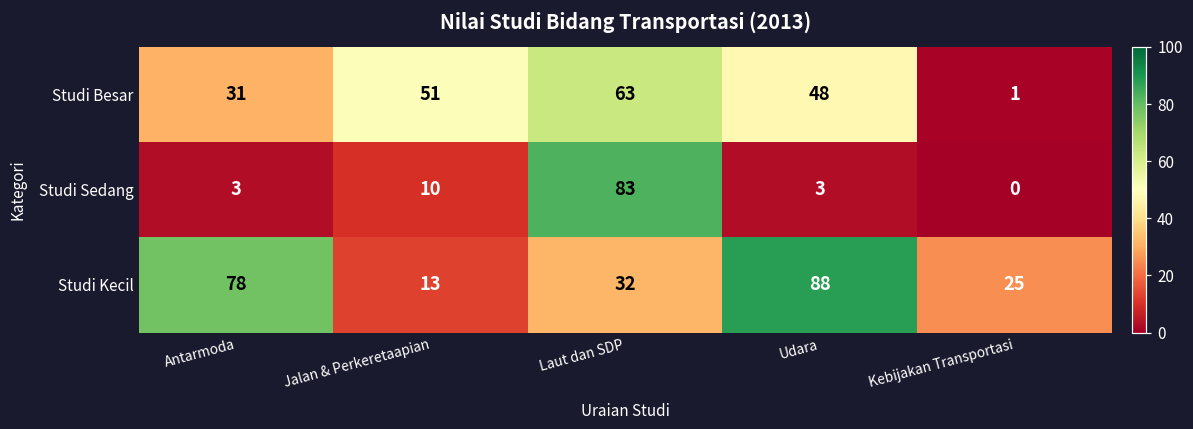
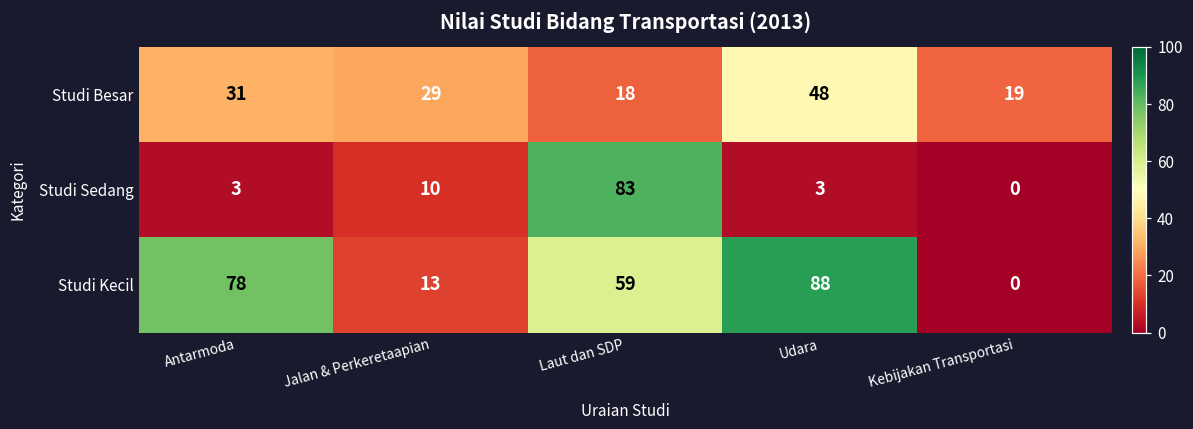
  {
    "Studi Besar": {
      "Antarmoda": 31,
-     "Jalan & Perkeretaapian": 51,
-     "Laut dan SDP": 63,
+     "Jalan & Perkeretaapian": 29,
+     "Laut dan SDP": 18,
      "Udara": 48,
-     "Kebijakan Transportasi": 1
+     "Kebijakan Transportasi": 19
    },
    "Studi Sedang": {
      "Antarmoda": 3,
      "Jalan & Perkeretaapian": 10,
      "Laut dan SDP": 83,
      "Udara": 3,
      "Kebijakan Transportasi": 0
    },
    "Studi Kecil": {
      "Antarmoda": 78,
      "Jalan & Perkeretaapian": 13,
-     "Laut dan SDP": 32,
+     "Laut dan SDP": 59,
      "Udara": 88,
-     "Kebijakan Transportasi": 25
+     "Kebijakan Transportasi": 0
    }
  }
